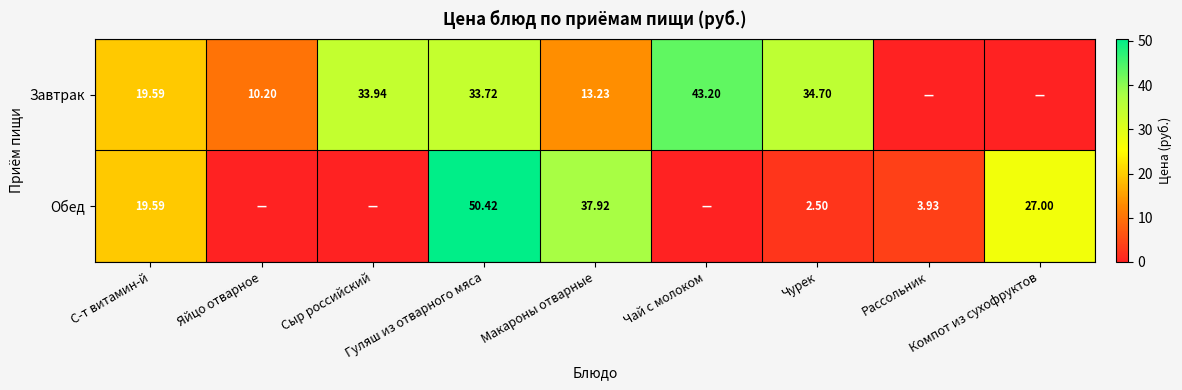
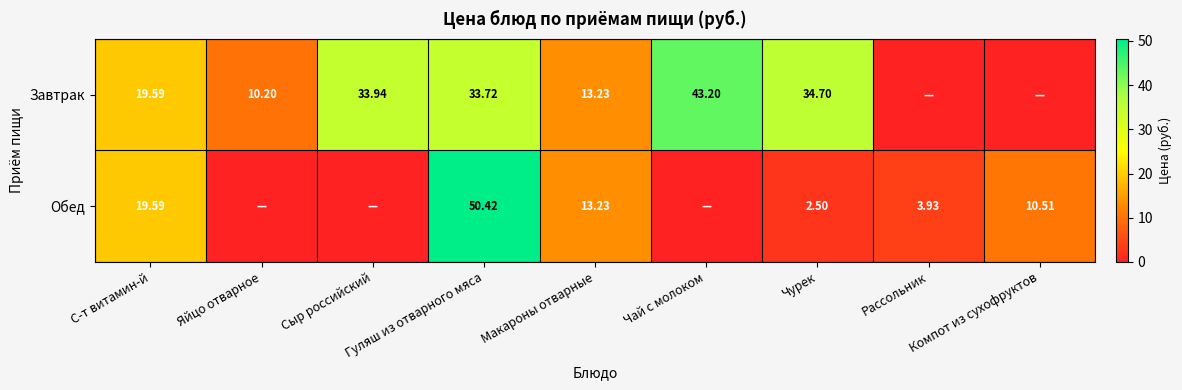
  {
    "Завтрак": {
      "С-т витамин-й": 19.59,
      "Яйцо отварное": 10.20,
      "Сыр российский": 33.94,
      "Гуляш из отварного мяса": 33.72,
      "Макароны отварные": 13.23,
      "Чай с молоком": 43.20,
      "Чурек": 34.70
    },
    "Обед": {
      "С-т витамин-й": 19.59,
      "Гуляш из отварного мяса": 50.42,
-     "Макароны отварные": 37.92,
+     "Макароны отварные": 13.23,
      "Чурек": 2.50,
      "Рассольник": 3.93,
-     "Компот из сухофруктов": 27.00
+     "Компот из сухофруктов": 10.51
    }
  }
